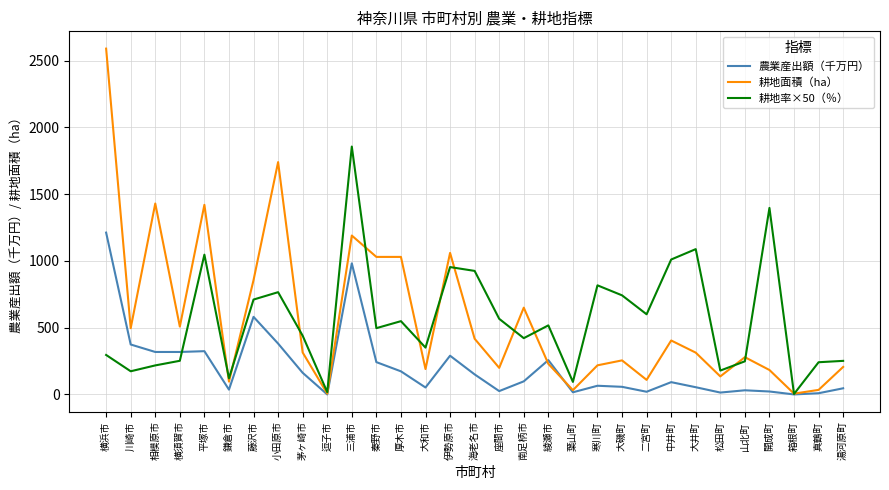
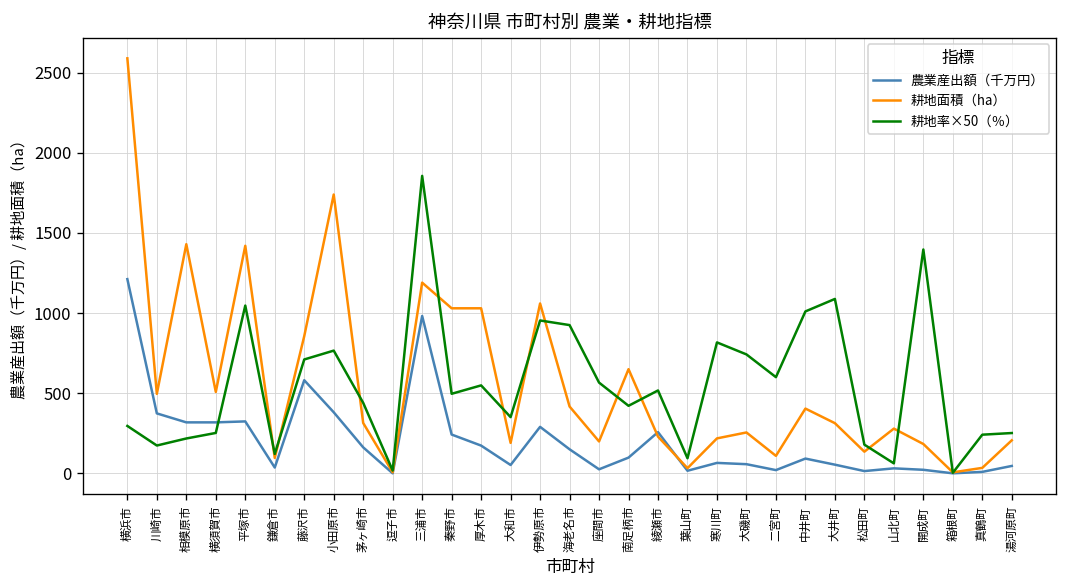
  {
    "農業産出額（千万円）": {
      "横浜市": 1210,
      "川崎市": 370,
      "相模原市": 320,
      "横須賀市": 320,
      "平塚市": 320,
      "鎌倉市": 40,
      "藤沢市": 580,
      "小田原市": 380,
      "茅ヶ崎市": 160,
      "三浦市": 980,
      "秦野市": 240,
      "厚木市": 170,
      "大和市": 50,
      "伊勢原市": 290,
      "海老名市": 150,
      "座間市": 30,
      "南足柄市": 100,
      "綾瀬市": 260,
      "寒川町": 70,
      "大磯町": 60,
      "二宮町": 20,
      "中井町": 90,
      "大井町": 50,
      "松田町": 10,
      "山北町": 30,
      "開成町": 20,
      "真鶴町": 10,
      "湯河原町": 50
    },
    "耕地面積（ha）": {
      "横浜市": 2590,
      "川崎市": 500,
      "相模原市": 1430,
      "横須賀市": 510,
      "平塚市": 1420,
      "鎌倉市": 100,
      "藤沢市": 860,
      "小田原市": 1740,
      "茅ヶ崎市": 310,
      "三浦市": 1190,
      "秦野市": 1030,
      "厚木市": 1030,
      "大和市": 190,
      "伊勢原市": 1060,
      "海老名市": 420,
      "座間市": 200,
      "南足柄市": 650,
      "綾瀬市": 230,
      "寒川町": 220,
      "大磯町": 260,
      "二宮町": 110,
      "中井町": 400,
      "大井町": 310,
      "松田町": 140,
      "山北町": 280,
      "開成町": 180,
      "真鶴町": 30,
      "湯河原町": 210
    },
    "耕地率×50（％）": {
      "横浜市": 300,
      "川崎市": 170,
      "相模原市": 220,
      "横須賀市": 250,
      "平塚市": 1050,
      "鎌倉市": 120,
      "藤沢市": 710,
      "小田原市": 770,
      "茅ヶ崎市": 440,
      "三浦市": 1860,
      "秦野市": 500,
      "厚木市": 550,
      "大和市": 350,
      "伊勢原市": 950,
      "海老名市": 930,
      "座間市": 570,
      "南足柄市": 420,
      "綾瀬市": 520,
      "葉山町": 90,
      "寒川町": 820,
      "大磯町": 740,
      "二宮町": 600,
      "中井町": 1010,
      "大井町": 1090,
      "松田町": 180,
-     "山北町": 250,
+     "山北町": 60,
      "開成町": 1400,
      "真鶴町": 240,
      "湯河原町": 250
    }
  }
